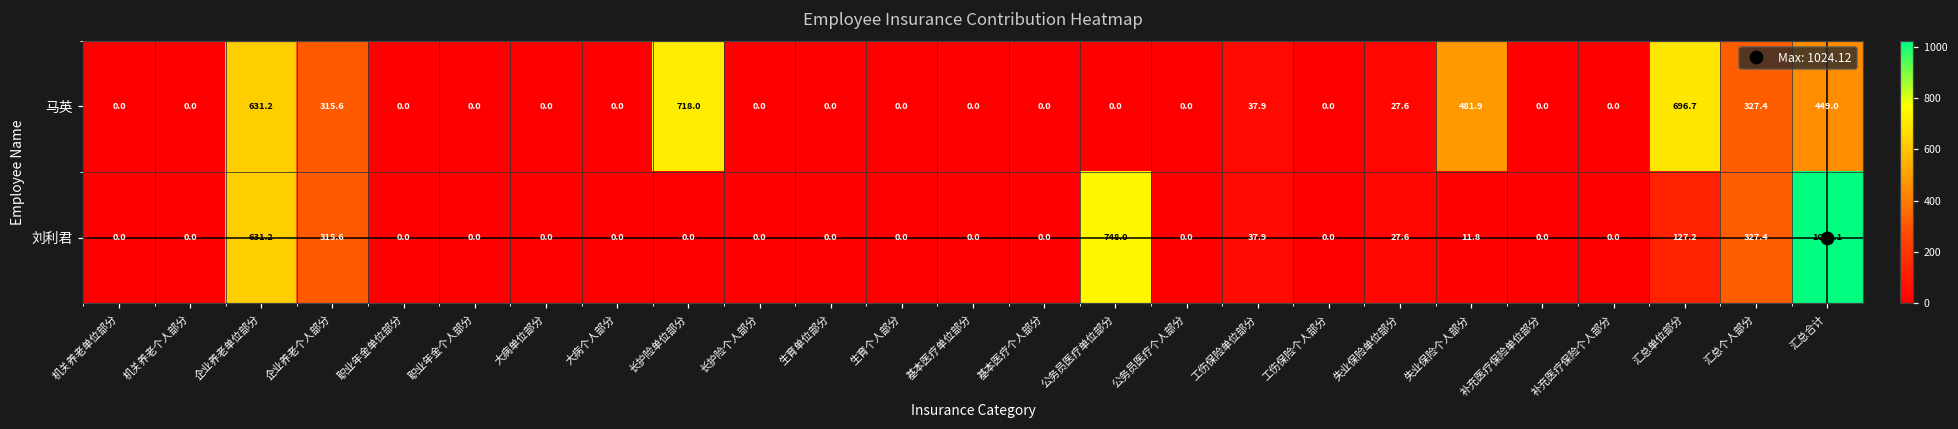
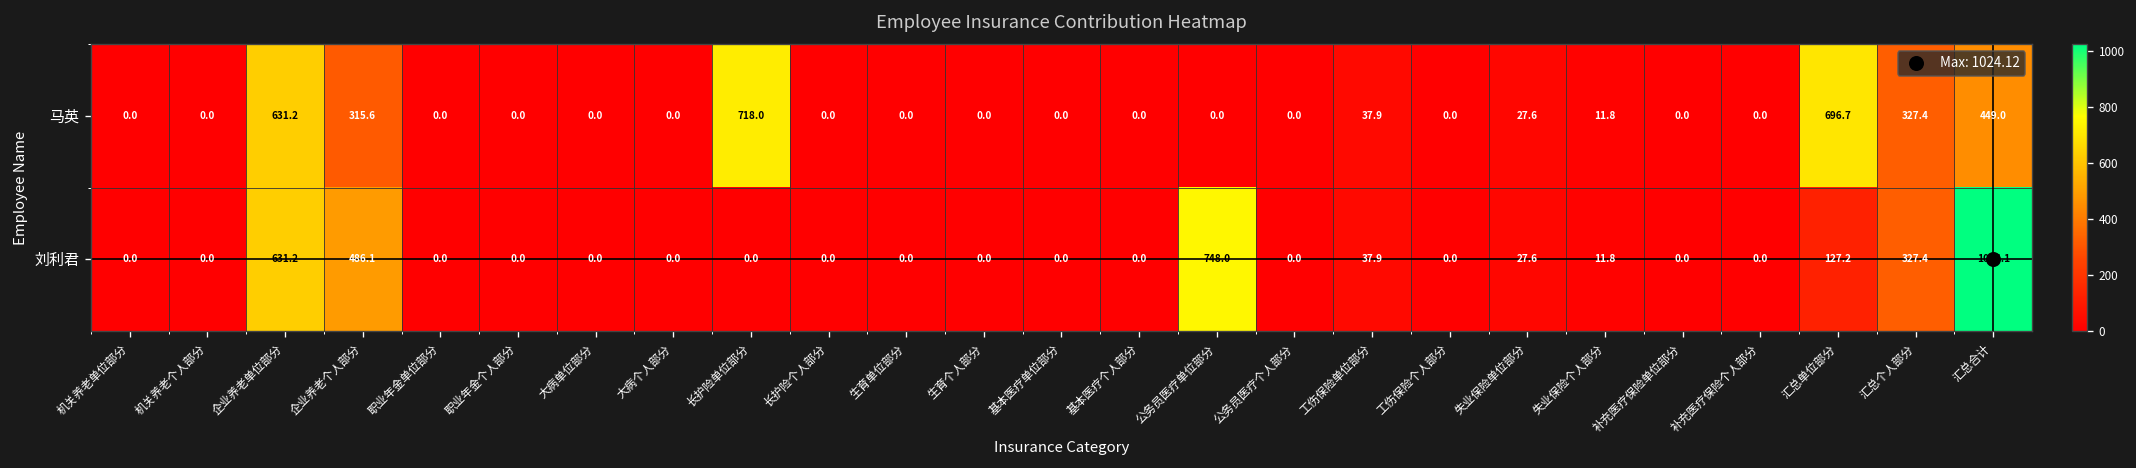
  {
    "马英": {
      "机关养老单位部分": 0.0,
      "机关养老个人部分": 0.0,
      "企业养老单位部分": 631.2,
      "企业养老个人部分": 315.6,
      "职业年金单位部分": 0.0,
      "职业年金个人部分": 0.0,
      "大病单位部分": 0.0,
      "大病个人部分": 0.0,
      "长护险单位部分": 718.0,
      "长护险个人部分": 0.0,
      "生育单位部分": 0.0,
      "生育个人部分": 0.0,
      "基本医疗单位部分": 0.0,
      "基本医疗个人部分": 0.0,
      "公务员医疗单位部分": 0.0,
      "公务员医疗个人部分": 0.0,
      "工伤保险单位部分": 37.9,
      "工伤保险个人部分": 0.0,
      "失业保险单位部分": 27.6,
-     "失业保险个人部分": 481.9,
+     "失业保险个人部分": 11.8,
      "补充医疗保险单位部分": 0.0,
      "补充医疗保险个人部分": 0.0,
      "汇总单位部分": 696.7,
      "汇总个人部分": 327.4,
      "汇总合计": 449.0
    },
    "刘利君": {
      "机关养老单位部分": 0.0,
      "机关养老个人部分": 0.0,
      "企业养老单位部分": 631.2,
-     "企业养老个人部分": 315.6,
+     "企业养老个人部分": 486.1,
      "职业年金单位部分": 0.0,
      "职业年金个人部分": 0.0,
      "大病单位部分": 0.0,
      "大病个人部分": 0.0,
      "长护险单位部分": 0.0,
      "长护险个人部分": 0.0,
      "生育单位部分": 0.0,
      "生育个人部分": 0.0,
      "基本医疗单位部分": 0.0,
      "基本医疗个人部分": 0.0,
      "公务员医疗单位部分": 748.0,
      "公务员医疗个人部分": 0.0,
      "工伤保险单位部分": 37.9,
      "工伤保险个人部分": 0.0,
      "失业保险单位部分": 27.6,
      "失业保险个人部分": 11.8,
      "补充医疗保险单位部分": 0.0,
      "补充医疗保险个人部分": 0.0,
      "汇总单位部分": 127.2,
      "汇总个人部分": 327.4
    }
  }
